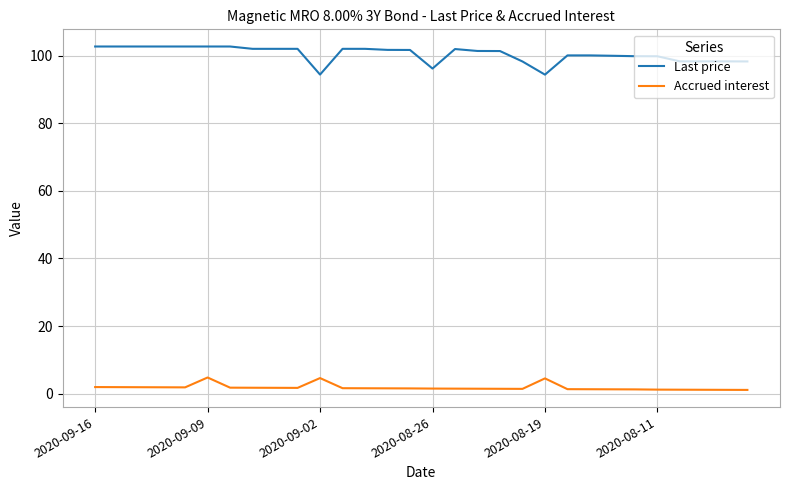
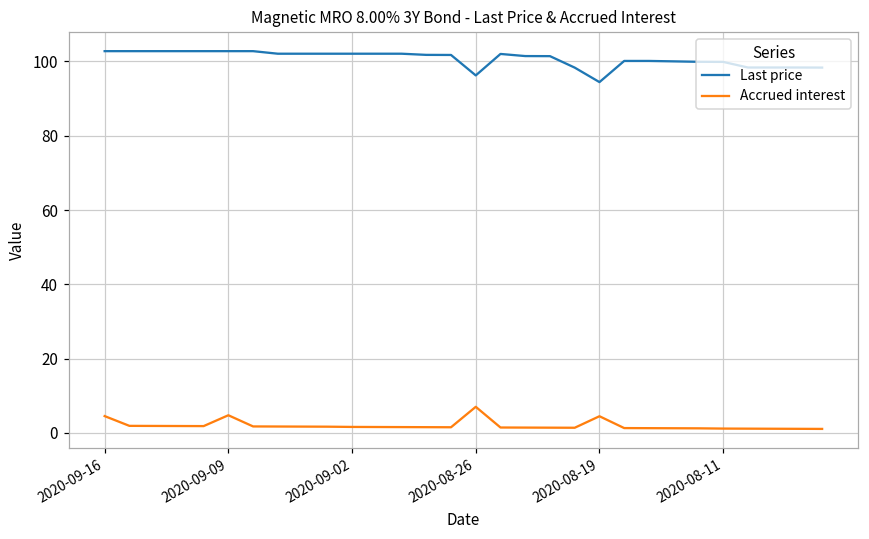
  {
    "Last price": {
      "2020-09-16": 103,
      "2020-09-09": 103,
-     "2020-09-02": 94,
+     "2020-09-02": 102,
      "2020-08-26": 96,
      "2020-08-19": 94
    },
    "Accrued interest": {
-     "2020-09-16": 2,
+     "2020-09-16": 5,
      "2020-09-09": 5,
-     "2020-09-02": 5,
-     "2020-08-26": 1,
+     "2020-09-02": 2,
+     "2020-08-26": 7,
      "2020-08-19": 5,
      "2020-08-11": 1
    }
  }
